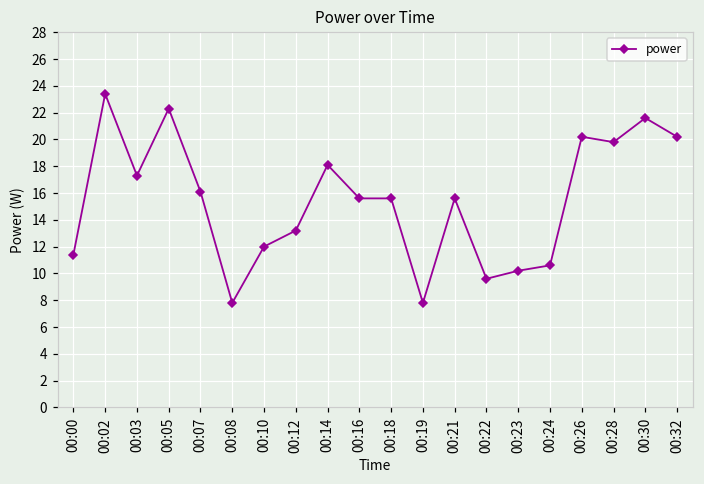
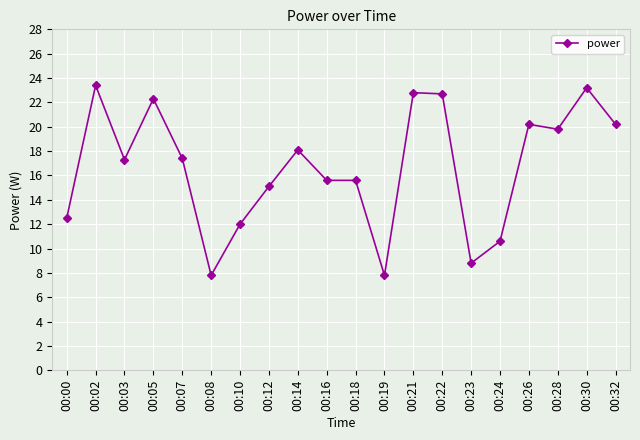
  {
-   "00:00": 11.4,
+   "00:00": 12.5,
    "00:02": 23.4,
    "00:03": 17.3,
    "00:05": 22.3,
-   "00:07": 16.1,
+   "00:07": 17.4,
    "00:08": 7.8,
    "00:10": 12.0,
-   "00:12": 13.2,
+   "00:12": 15.1,
    "00:14": 18.1,
    "00:16": 15.6,
    "00:18": 15.6,
    "00:19": 7.8,
-   "00:21": 15.6,
-   "00:22": 9.6,
-   "00:23": 10.2,
+   "00:21": 22.8,
+   "00:22": 22.7,
+   "00:23": 8.8,
    "00:24": 10.6,
    "00:26": 20.2,
    "00:28": 19.8,
-   "00:30": 21.6,
+   "00:30": 23.2,
    "00:32": 20.2
  }
